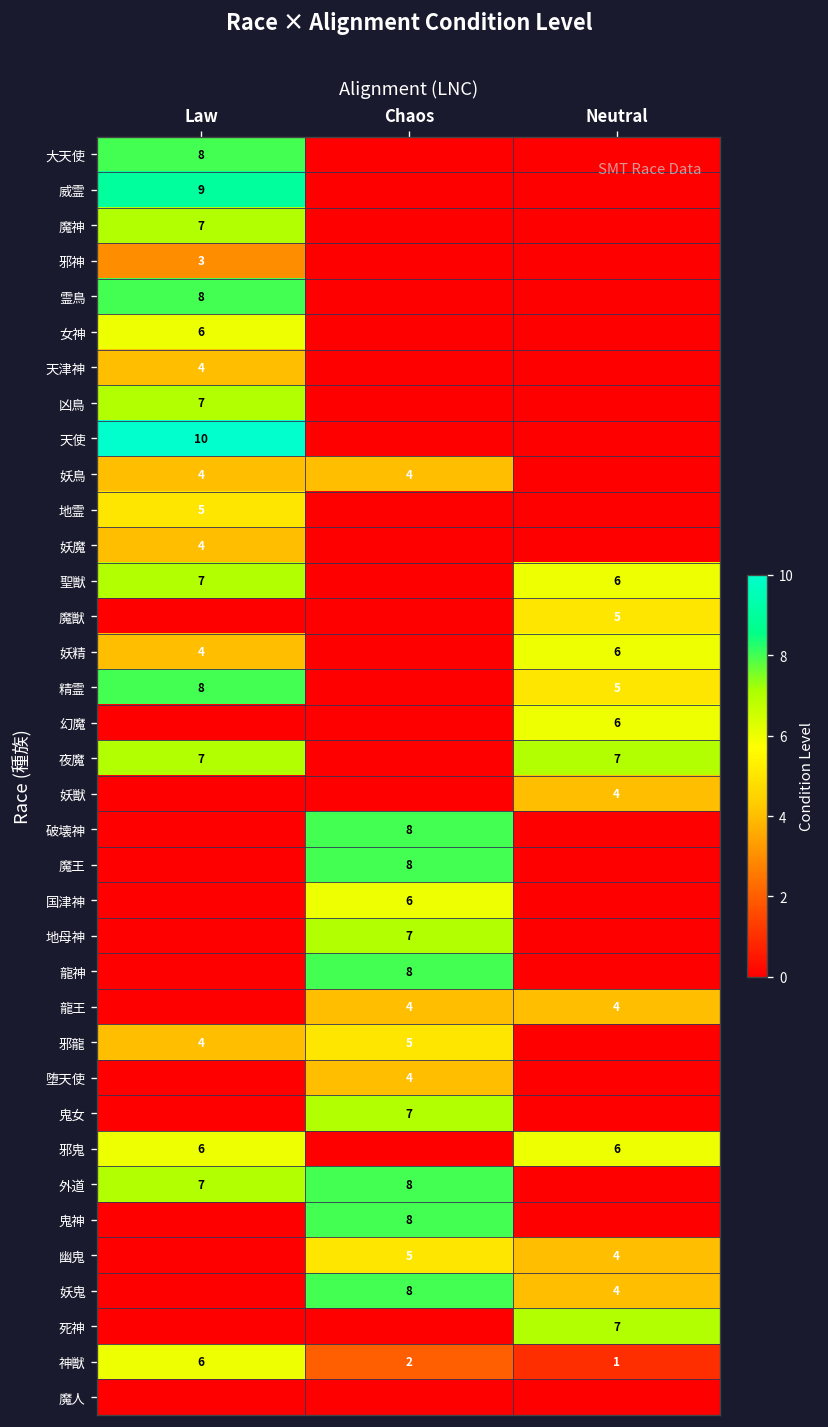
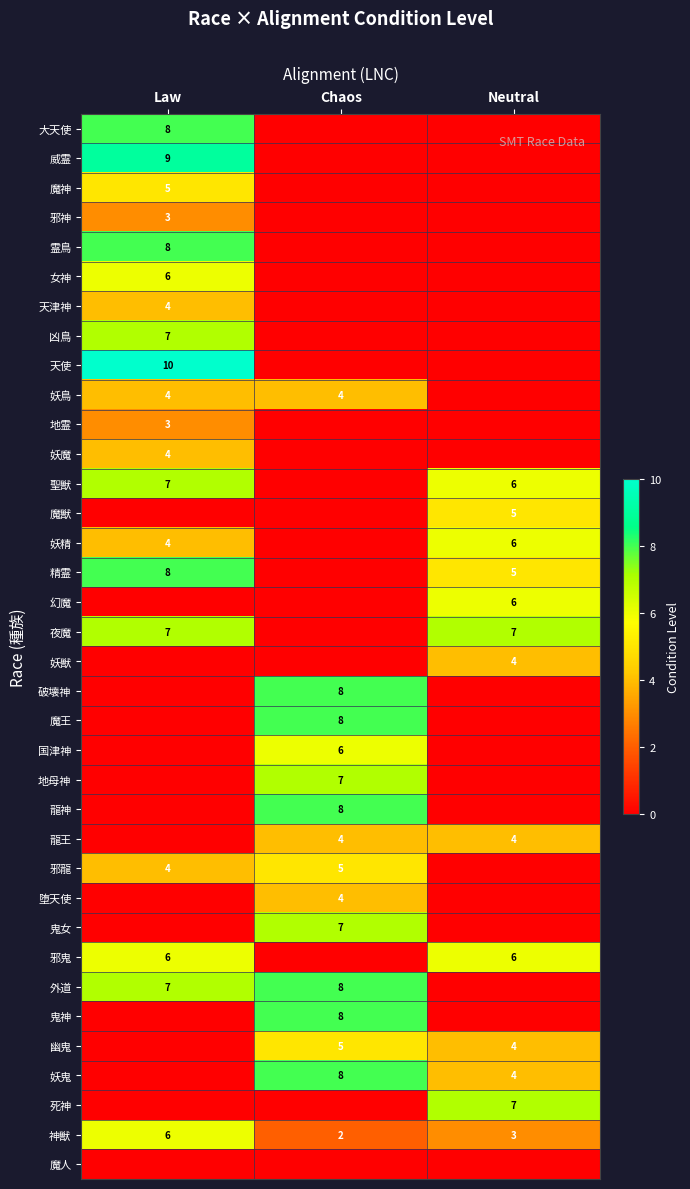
  {
    "大天使": {
      "Law": 8
    },
    "威霊": {
      "Law": 9
    },
    "魔神": {
-     "Law": 7
+     "Law": 5
    },
    "邪神": {
      "Law": 3
    },
    "霊鳥": {
      "Law": 8
    },
    "女神": {
      "Law": 6
    },
    "天津神": {
      "Law": 4
    },
    "凶鳥": {
      "Law": 7
    },
    "天使": {
      "Law": 10
    },
    "妖鳥": {
      "Law": 4,
      "Chaos": 4
    },
    "地霊": {
-     "Law": 5
+     "Law": 3
    },
    "妖魔": {
      "Law": 4
    },
    "聖獣": {
      "Law": 7,
      "Neutral": 6
    },
    "魔獣": {
      "Neutral": 5
    },
    "妖精": {
      "Law": 4,
      "Neutral": 6
    },
    "精霊": {
      "Law": 8,
      "Neutral": 5
    },
    "幻魔": {
      "Neutral": 6
    },
    "夜魔": {
      "Law": 7,
      "Neutral": 7
    },
    "妖獣": {
      "Neutral": 4
    },
    "破壊神": {
      "Chaos": 8
    },
    "魔王": {
      "Chaos": 8
    },
    "国津神": {
      "Chaos": 6
    },
    "地母神": {
      "Chaos": 7
    },
    "龍神": {
      "Chaos": 8
    },
    "龍王": {
      "Chaos": 4,
      "Neutral": 4
    },
    "邪龍": {
      "Law": 4,
      "Chaos": 5
    },
    "堕天使": {
      "Chaos": 4
    },
    "鬼女": {
      "Chaos": 7
    },
    "邪鬼": {
      "Law": 6,
      "Neutral": 6
    },
    "外道": {
      "Law": 7,
      "Chaos": 8
    },
    "鬼神": {
      "Chaos": 8
    },
    "幽鬼": {
      "Chaos": 5,
      "Neutral": 4
    },
    "妖鬼": {
      "Chaos": 8,
      "Neutral": 4
    },
    "死神": {
      "Neutral": 7
    },
    "神獣": {
      "Law": 6,
      "Chaos": 2,
-     "Neutral": 1
+     "Neutral": 3
    }
  }
